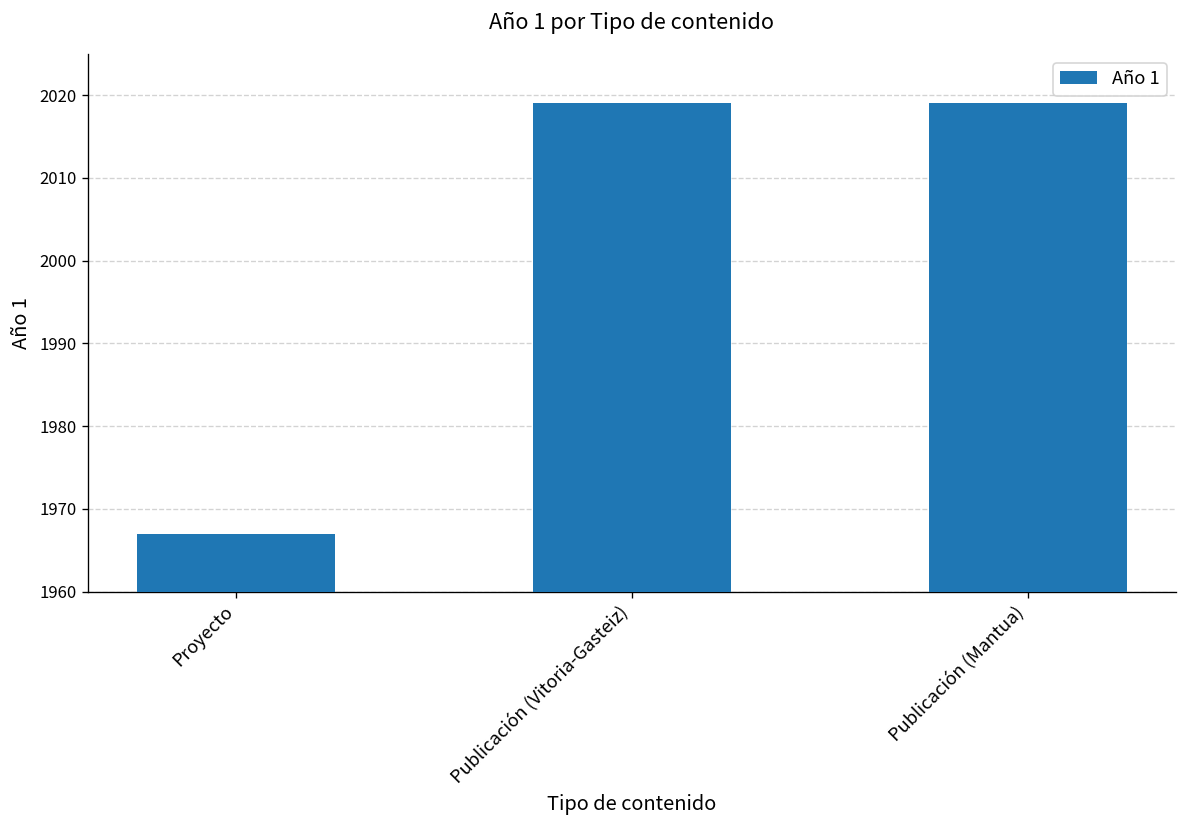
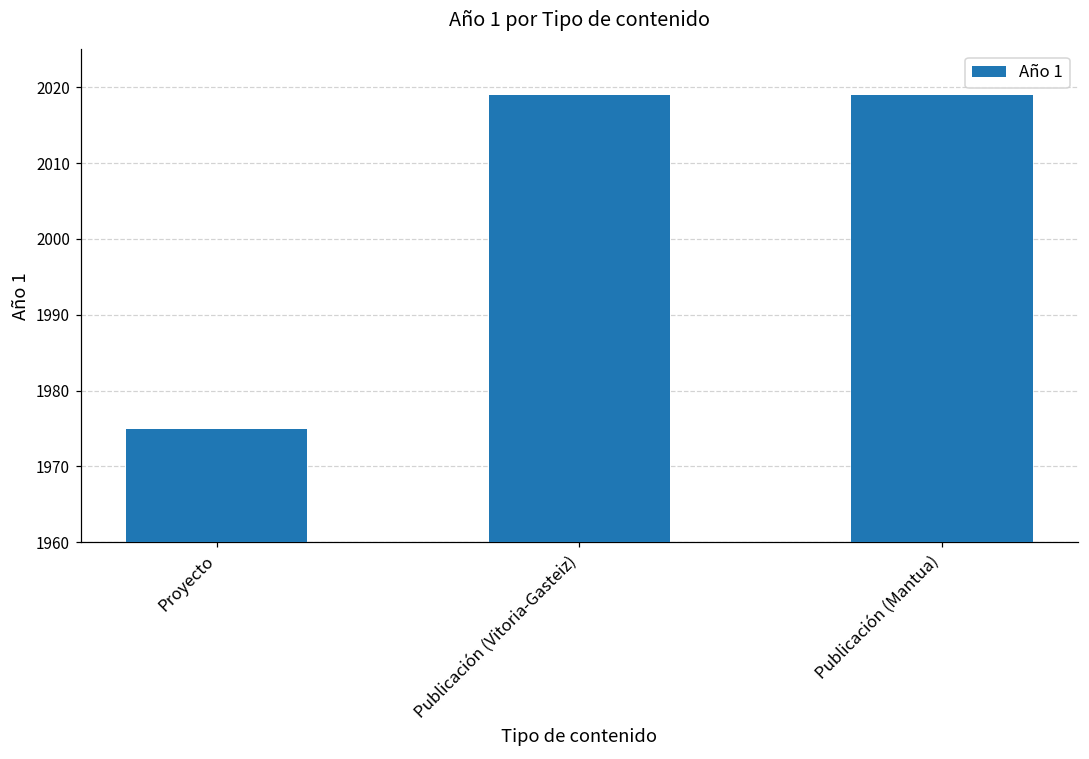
  {
-   "Proyecto": 1967,
+   "Proyecto": 1975,
    "Publicación (Vitoria-Gasteiz)": 2019,
    "Publicación (Mantua)": 2019
  }
